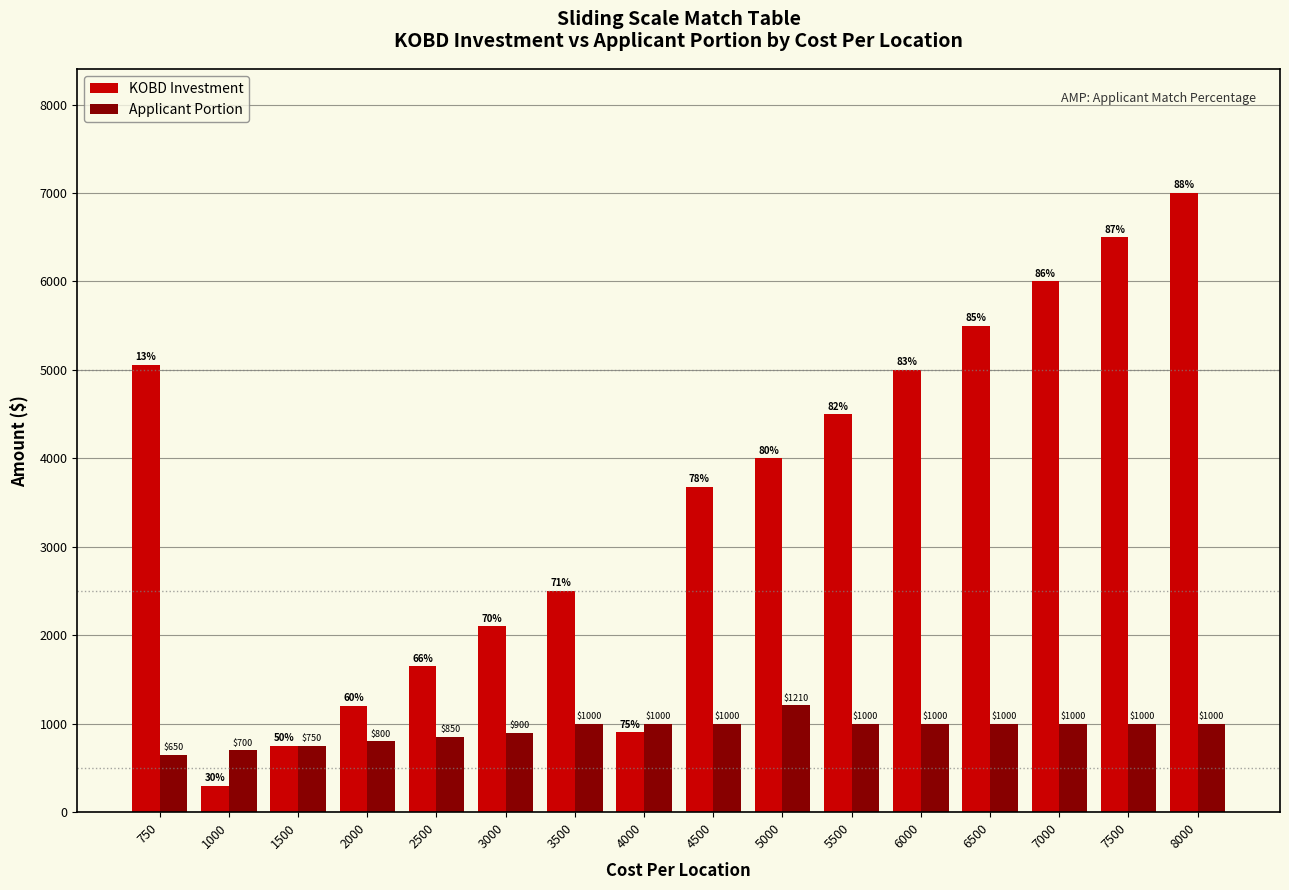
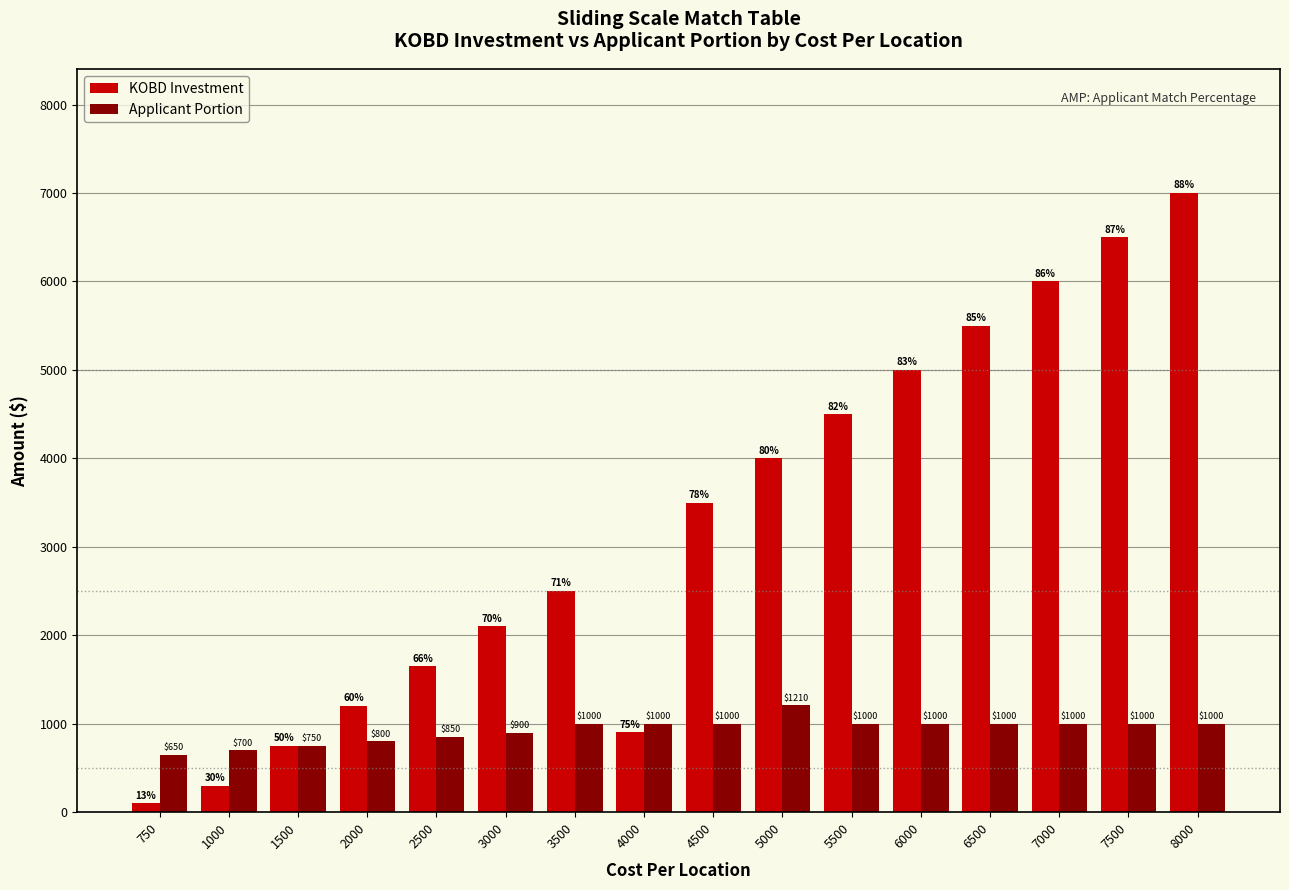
  {
    "KOBD Investment": {
-     "750": "5100",
-     "4500": "3700"
+     "750": "100",
+     "4500": "3500"
    },
    "Applicant Portion": {
      "750": "$650",
      "1000": "$700",
      "1500": "$750",
      "2000": "$800",
      "2500": "$850",
      "3000": "$900",
      "3500": "$1000",
      "4000": "$1000",
      "4500": "$1000",
      "5000": "$1210",
      "5500": "$1000",
      "6000": "$1000",
      "6500": "$1000",
      "7000": "$1000",
      "7500": "$1000",
      "8000": "$1000"
    }
  }
